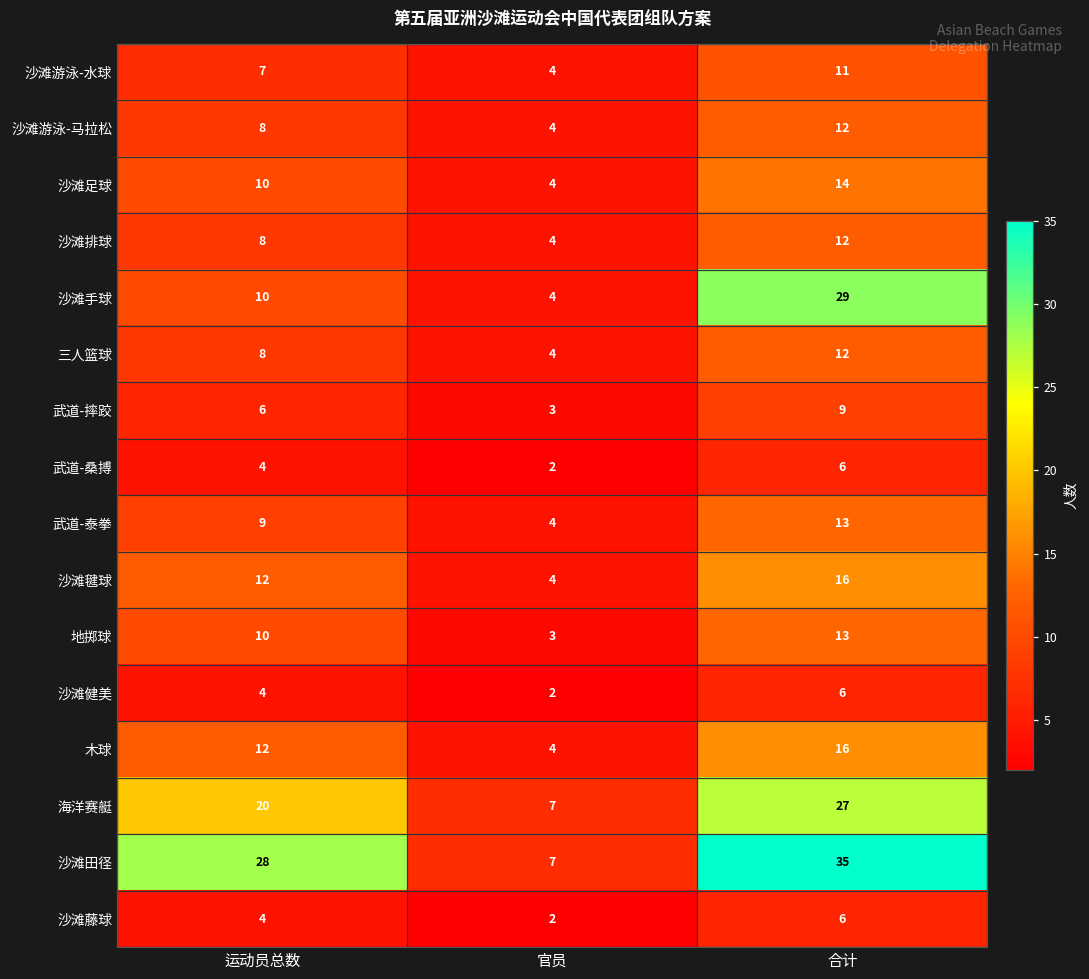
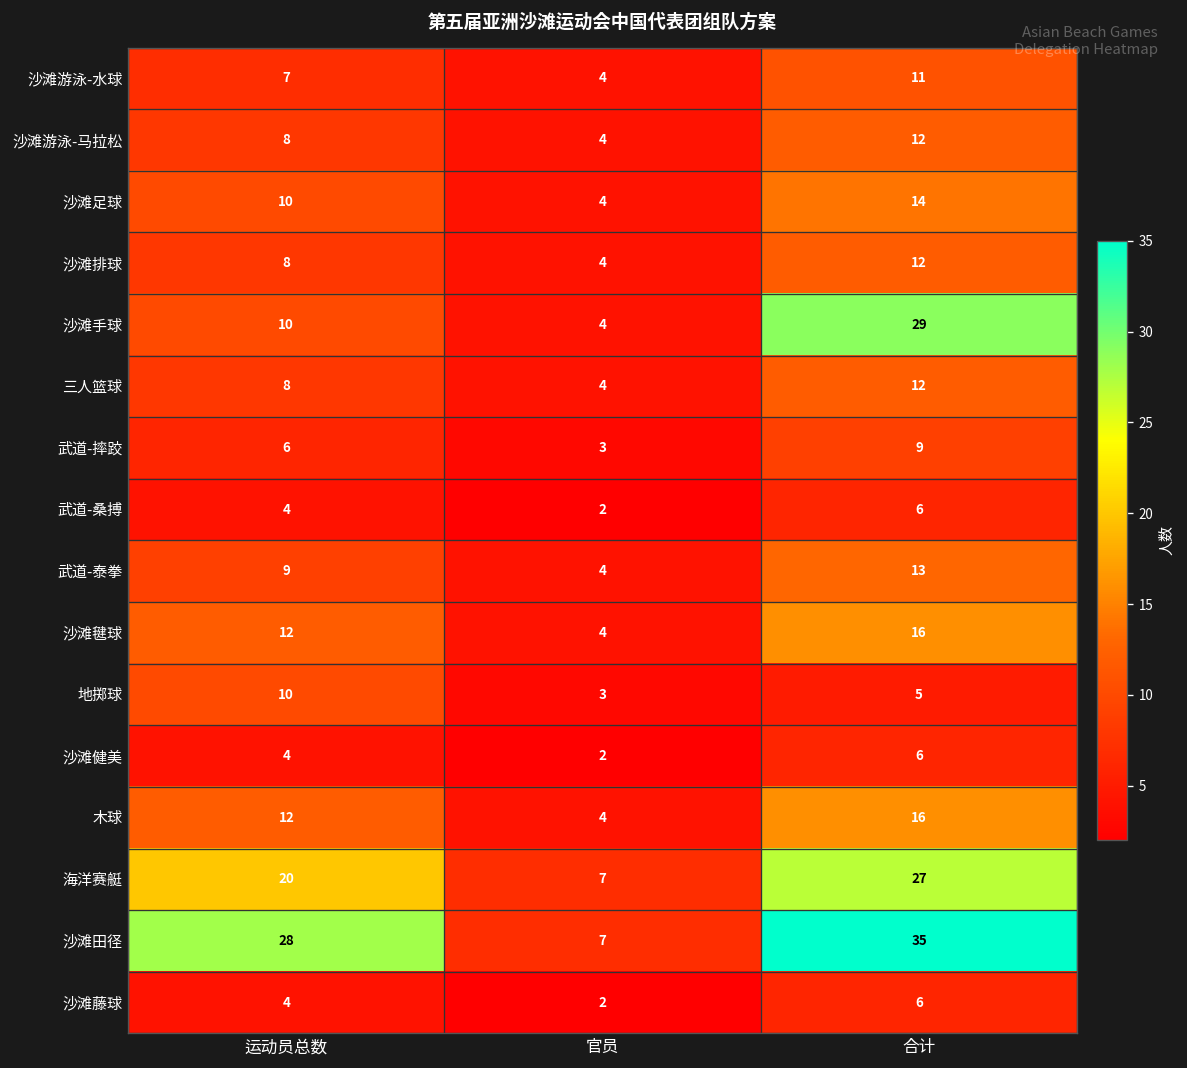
  {
    "沙滩游泳-水球": {
      "运动员总数": 7,
      "官员": 4,
      "合计": 11
    },
    "沙滩游泳-马拉松": {
      "运动员总数": 8,
      "官员": 4,
      "合计": 12
    },
    "沙滩足球": {
      "运动员总数": 10,
      "官员": 4,
      "合计": 14
    },
    "沙滩排球": {
      "运动员总数": 8,
      "官员": 4,
      "合计": 12
    },
    "沙滩手球": {
      "运动员总数": 10,
      "官员": 4,
      "合计": 29
    },
    "三人篮球": {
      "运动员总数": 8,
      "官员": 4,
      "合计": 12
    },
    "武道-摔跤": {
      "运动员总数": 6,
      "官员": 3,
      "合计": 9
    },
    "武道-桑搏": {
      "运动员总数": 4,
      "官员": 2,
      "合计": 6
    },
    "武道-泰拳": {
      "运动员总数": 9,
      "官员": 4,
      "合计": 13
    },
    "沙滩毽球": {
      "运动员总数": 12,
      "官员": 4,
      "合计": 16
    },
    "地掷球": {
      "运动员总数": 10,
      "官员": 3,
-     "合计": 13
+     "合计": 5
    },
    "沙滩健美": {
      "运动员总数": 4,
      "官员": 2,
      "合计": 6
    },
    "木球": {
      "运动员总数": 12,
      "官员": 4,
      "合计": 16
    },
    "海洋赛艇": {
      "运动员总数": 20,
      "官员": 7,
      "合计": 27
    },
    "沙滩田径": {
      "运动员总数": 28,
      "官员": 7,
      "合计": 35
    },
    "沙滩藤球": {
      "运动员总数": 4,
      "官员": 2,
      "合计": 6
    }
  }
